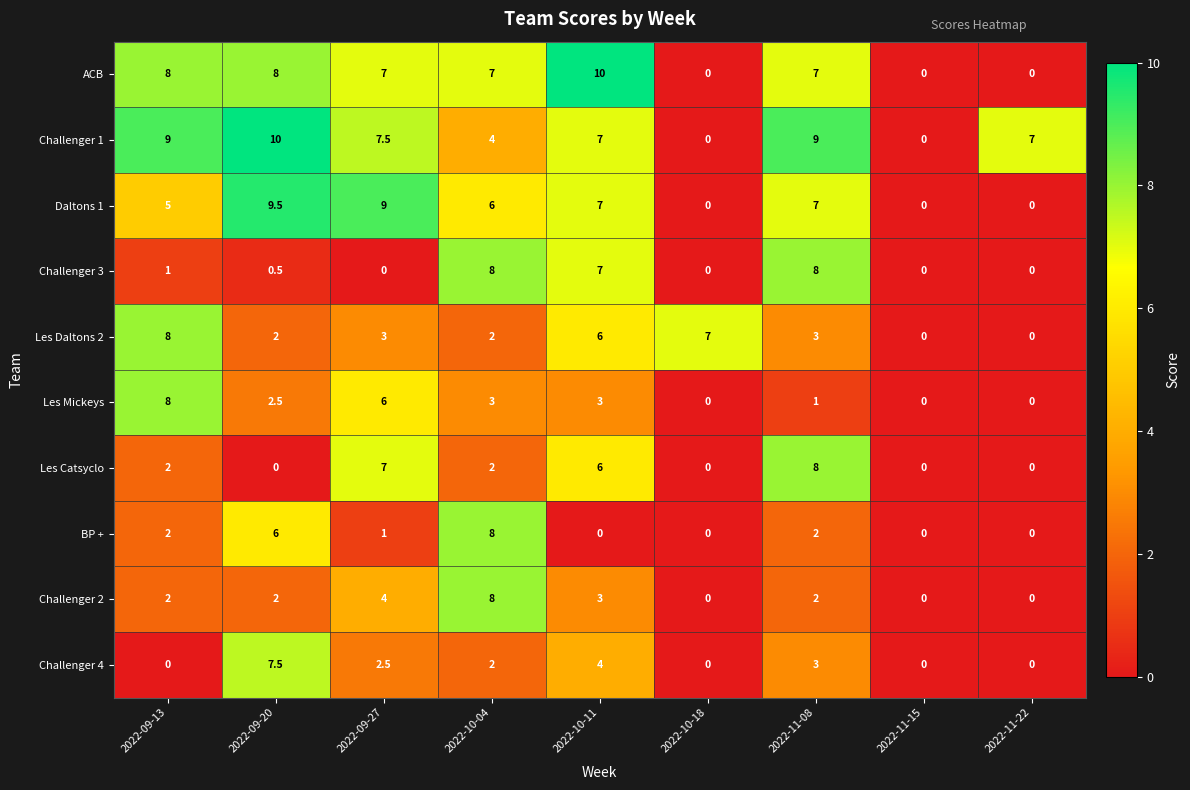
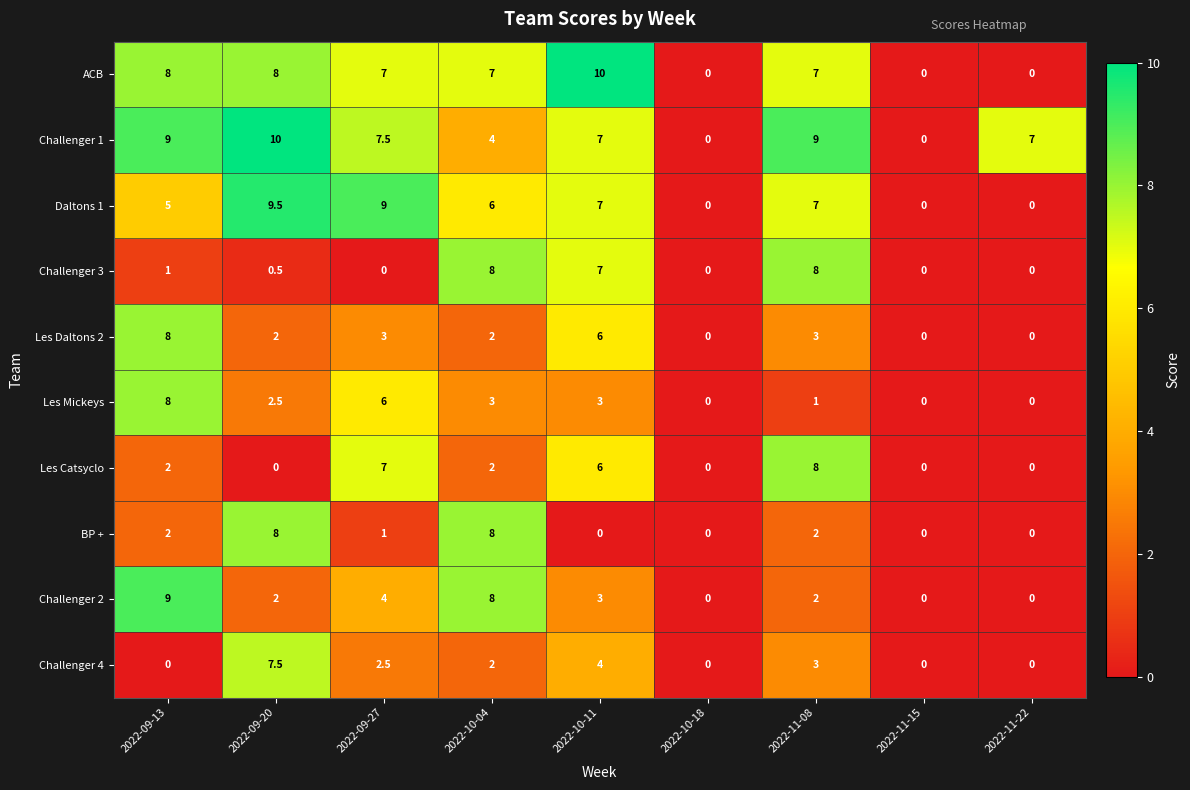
  {
    "ACB": {
      "2022-09-13": 8,
      "2022-09-20": 8,
      "2022-09-27": 7,
      "2022-10-04": 7,
      "2022-10-11": 10,
      "2022-10-18": 0,
      "2022-11-08": 7,
      "2022-11-15": 0,
      "2022-11-22": 0
    },
    "Challenger 1": {
      "2022-09-13": 9,
      "2022-09-20": 10,
      "2022-09-27": 7.5,
      "2022-10-04": 4,
      "2022-10-11": 7,
      "2022-10-18": 0,
      "2022-11-08": 9,
      "2022-11-15": 0,
      "2022-11-22": 7
    },
    "Daltons 1": {
      "2022-09-13": 5,
      "2022-09-20": 9.5,
      "2022-09-27": 9,
      "2022-10-04": 6,
      "2022-10-11": 7,
      "2022-10-18": 0,
      "2022-11-08": 7,
      "2022-11-15": 0,
      "2022-11-22": 0
    },
    "Challenger 3": {
      "2022-09-13": 1,
      "2022-09-20": 0.5,
      "2022-09-27": 0,
      "2022-10-04": 8,
      "2022-10-11": 7,
      "2022-10-18": 0,
      "2022-11-08": 8,
      "2022-11-15": 0,
      "2022-11-22": 0
    },
    "Les Daltons 2": {
      "2022-09-13": 8,
      "2022-09-20": 2,
      "2022-09-27": 3,
      "2022-10-04": 2,
      "2022-10-11": 6,
-     "2022-10-18": 7,
+     "2022-10-18": 0,
      "2022-11-08": 3,
      "2022-11-15": 0,
      "2022-11-22": 0
    },
    "Les Mickeys": {
      "2022-09-13": 8,
      "2022-09-20": 2.5,
      "2022-09-27": 6,
      "2022-10-04": 3,
      "2022-10-11": 3,
      "2022-10-18": 0,
      "2022-11-08": 1,
      "2022-11-15": 0,
      "2022-11-22": 0
    },
    "Les Catsyclo": {
      "2022-09-13": 2,
      "2022-09-20": 0,
      "2022-09-27": 7,
      "2022-10-04": 2,
      "2022-10-11": 6,
      "2022-10-18": 0,
      "2022-11-08": 8,
      "2022-11-15": 0,
      "2022-11-22": 0
    },
    "BP +": {
      "2022-09-13": 2,
-     "2022-09-20": 6,
+     "2022-09-20": 8,
      "2022-09-27": 1,
      "2022-10-04": 8,
      "2022-10-11": 0,
      "2022-10-18": 0,
      "2022-11-08": 2,
      "2022-11-15": 0,
      "2022-11-22": 0
    },
    "Challenger 2": {
-     "2022-09-13": 2,
+     "2022-09-13": 9,
      "2022-09-20": 2,
      "2022-09-27": 4,
      "2022-10-04": 8,
      "2022-10-11": 3,
      "2022-10-18": 0,
      "2022-11-08": 2,
      "2022-11-15": 0,
      "2022-11-22": 0
    },
    "Challenger 4": {
      "2022-09-13": 0,
      "2022-09-20": 7.5,
      "2022-09-27": 2.5,
      "2022-10-04": 2,
      "2022-10-11": 4,
      "2022-10-18": 0,
      "2022-11-08": 3,
      "2022-11-15": 0,
      "2022-11-22": 0
    }
  }
